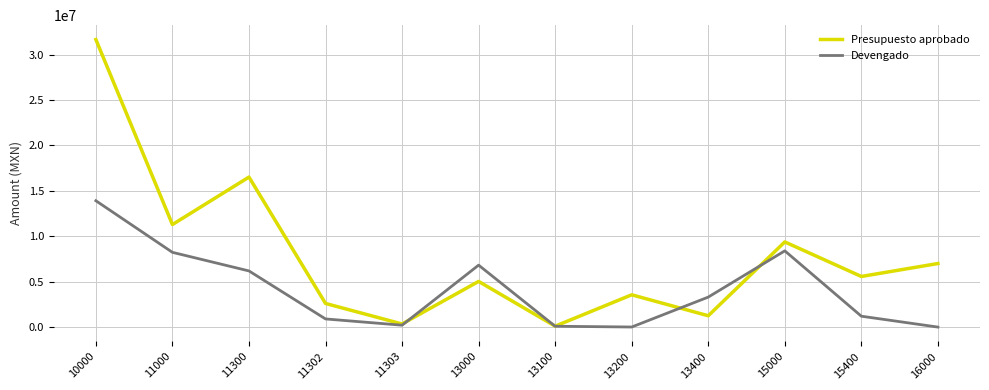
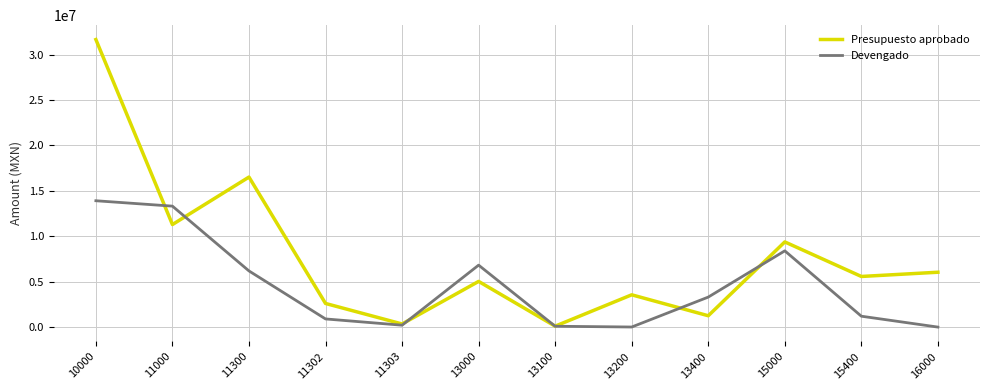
  {
    "Presupuesto aprobado": {
      "10000": 32000000,
      "11000": 11000000,
      "11300": 17000000,
      "11302": 3000000,
      "13000": 5000000,
      "13200": 4000000,
      "13400": 1000000,
      "15000": 9000000,
      "15400": 6000000,
-     "16000": 7000000
+     "16000": 6000000
    },
    "Devengado": {
      "10000": 14000000,
-     "11000": 8000000,
+     "11000": 13000000,
      "11300": 6000000,
      "11302": 1000000,
      "13000": 7000000,
      "13200": 0,
      "13400": 3000000,
      "15000": 8000000,
      "15400": 1000000,
      "16000": 0
    }
  }
